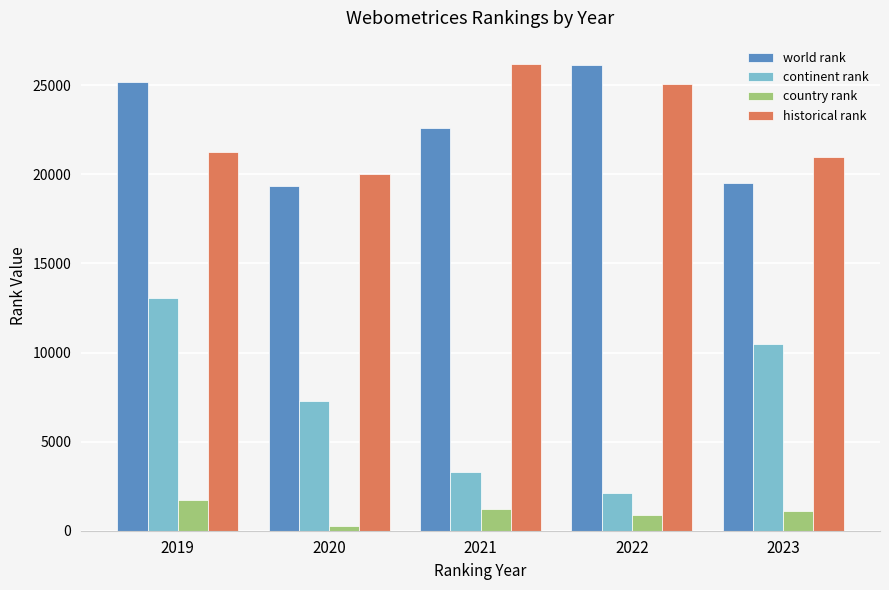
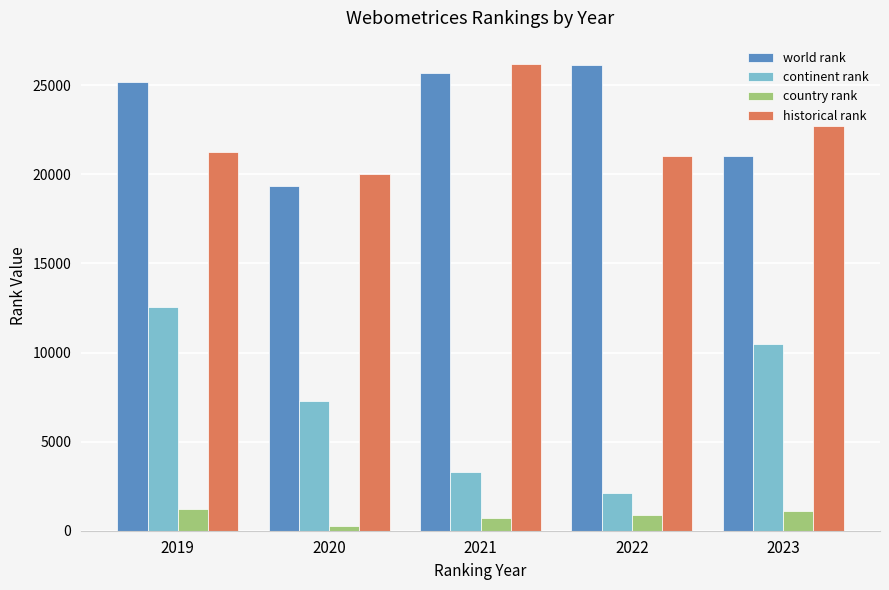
  {
    "world rank": {
      "2019": 25200,
      "2020": 19400,
-     "2021": 22600,
+     "2021": 25700,
      "2022": 26100,
-     "2023": 19500
+     "2023": 21000
    },
    "continent rank": {
-     "2019": 13100,
+     "2019": 12600,
      "2020": 7300,
      "2021": 3300,
      "2022": 2100,
      "2023": 10500
    },
    "country rank": {
-     "2019": 1700,
+     "2019": 1200,
      "2020": 200,
-     "2021": 1200,
+     "2021": 700,
      "2022": 900,
      "2023": 1100
    },
    "historical rank": {
      "2019": 21300,
      "2020": 20000,
      "2021": 26200,
-     "2022": 25100,
-     "2023": 21000
+     "2022": 21000,
+     "2023": 22700
    }
  }
